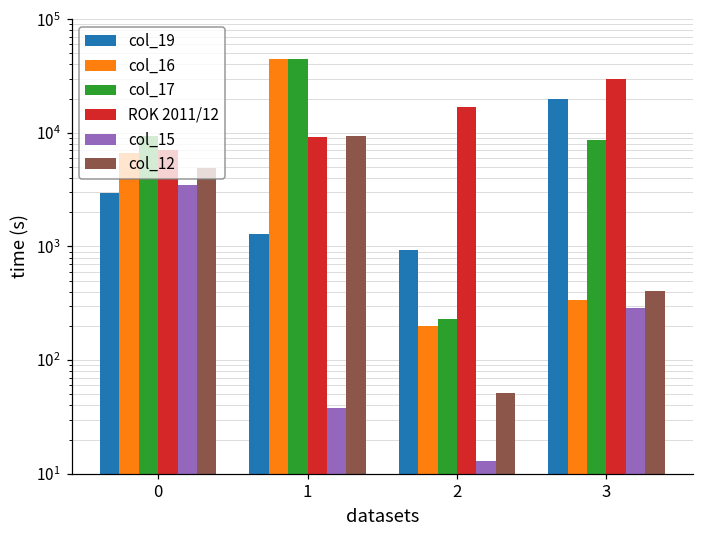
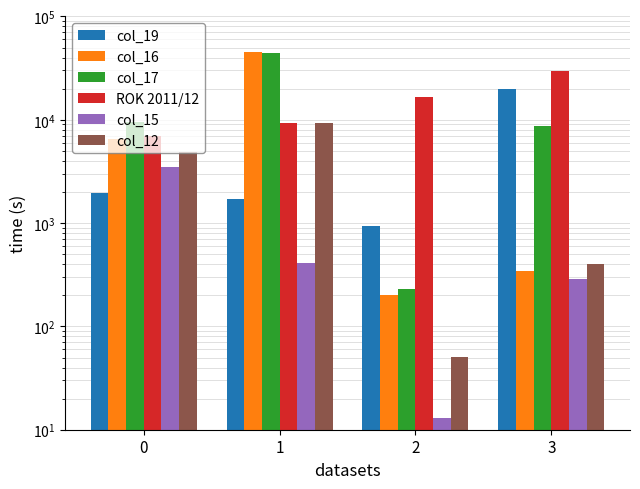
  {
    "col_19": {
-     "0": 2900,
-     "1": 1300,
+     "0": 2000,
+     "1": 1700,
      "2": 900,
      "3": 20000
    },
    "col_16": {
      "1": 45000,
      "2": 200,
      "3": 340
    },
    "col_17": {
      "1": 45000,
      "2": 230,
      "3": 9000
    },
    "ROK 2011/12": {
      "1": 9000,
      "2": 17000,
      "3": 30000
    },
    "col_15": {
      "0": 3500,
-     "1": 38,
+     "1": 410,
      "2": 13,
      "3": 290
    },
    "col_12": {
      "1": 9000,
      "2": 50,
      "3": 410
    }
  }
